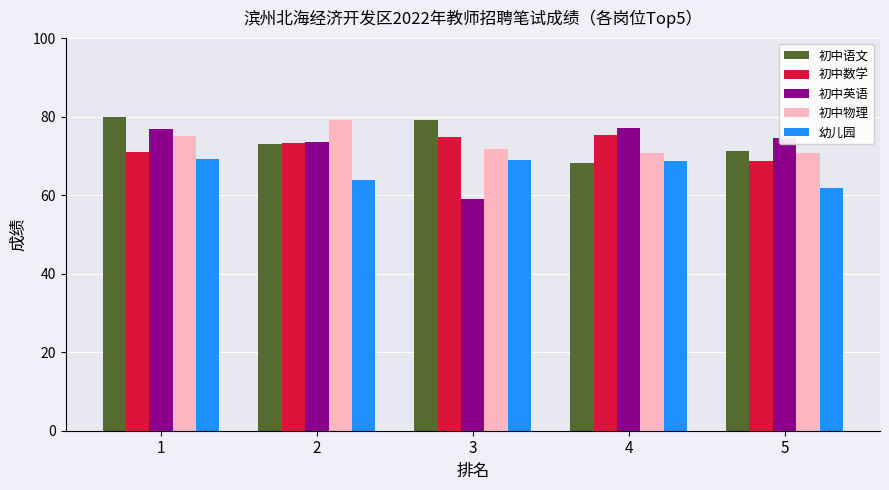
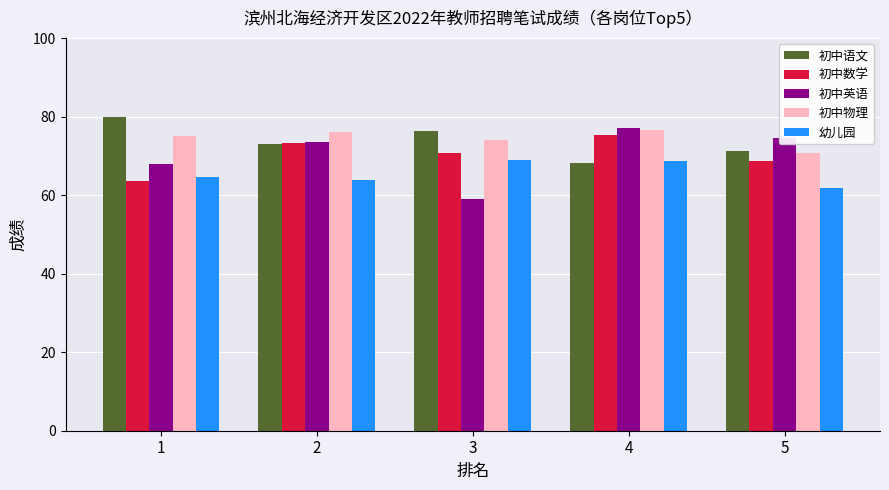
  {
    "初中语文": {
      "1": 80,
      "2": 73,
-     "3": 79,
+     "3": 76,
      "4": 68,
      "5": 71
    },
    "初中数学": {
-     "1": 71,
+     "1": 64,
      "2": 73,
-     "3": 75,
+     "3": 71,
      "4": 75,
      "5": 69
    },
    "初中英语": {
-     "1": 77,
+     "1": 68,
      "2": 73,
      "3": 59,
      "4": 77
    },
    "初中物理": {
      "1": 75,
-     "2": 79,
-     "3": 72,
-     "4": 71,
+     "2": 76,
+     "3": 74,
+     "4": 77,
      "5": 71
    },
    "幼儿园": {
-     "1": 69,
+     "1": 65,
      "2": 64,
      "3": 69,
      "4": 69,
      "5": 62
    }
  }
